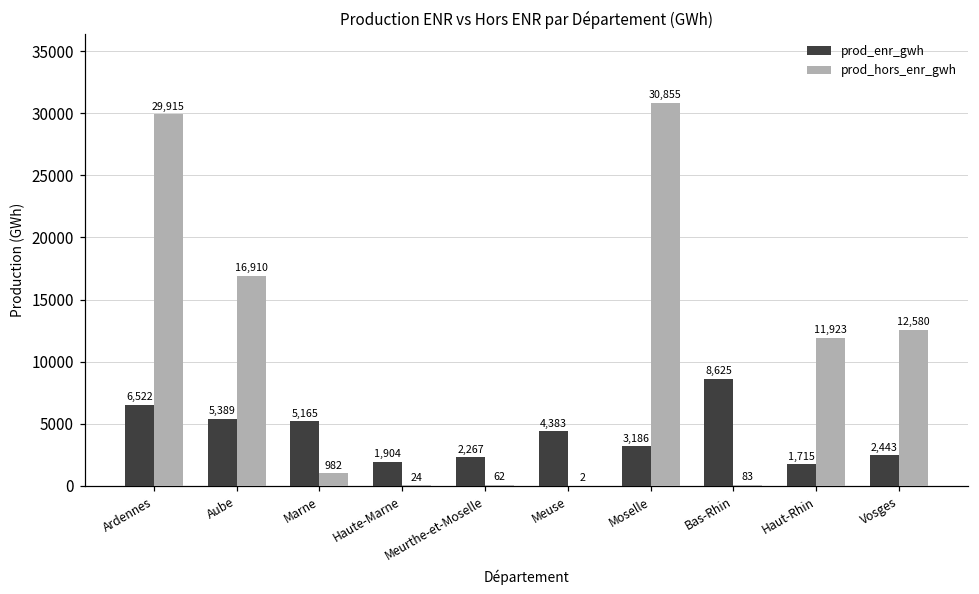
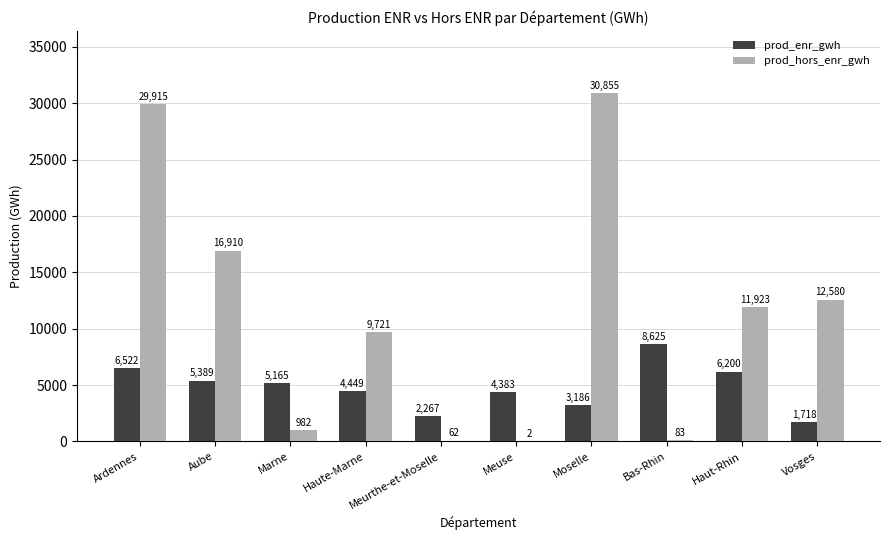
  {
    "prod_enr_gwh": {
      "Ardennes": "6,522",
      "Aube": "5,389",
      "Marne": "5,165",
-     "Haute-Marne": "1,904",
+     "Haute-Marne": "4,449",
      "Meurthe-et-Moselle": "2,267",
      "Meuse": "4,383",
      "Moselle": "3,186",
      "Bas-Rhin": "8,625",
-     "Haut-Rhin": "1,715",
-     "Vosges": "2,443"
+     "Haut-Rhin": "6,200",
+     "Vosges": "1,718"
    },
    "prod_hors_enr_gwh": {
      "Ardennes": "29,915",
      "Aube": "16,910",
      "Marne": "982",
-     "Haute-Marne": "24",
+     "Haute-Marne": "9,721",
      "Meurthe-et-Moselle": "62",
      "Meuse": "2",
      "Moselle": "30,855",
      "Bas-Rhin": "83",
      "Haut-Rhin": "11,923",
      "Vosges": "12,580"
    }
  }
